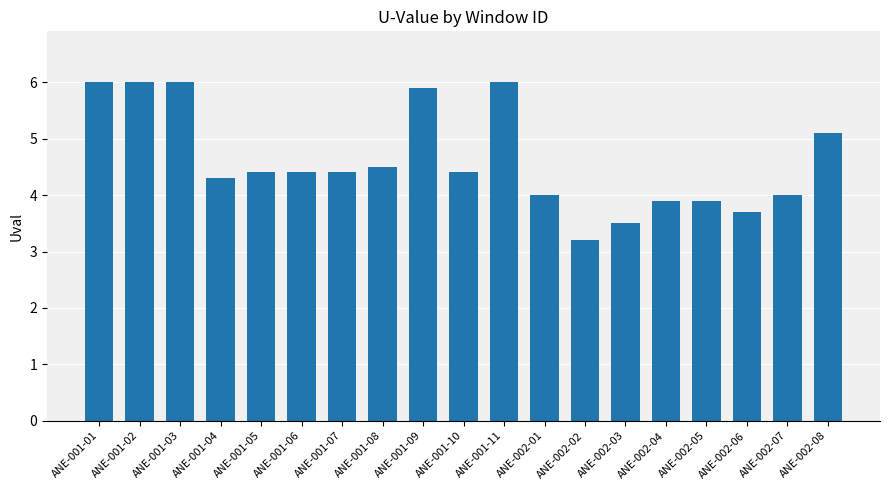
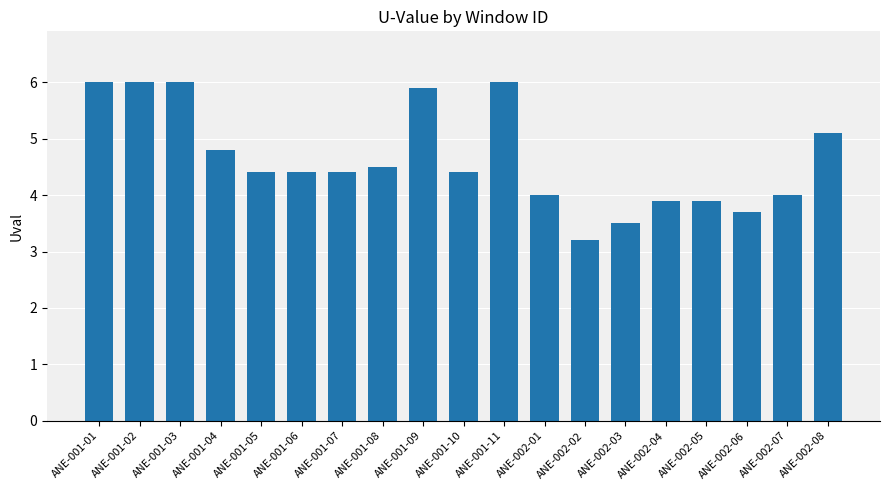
  {
    "ANE-001-01": 6.0,
    "ANE-001-02": 6.0,
    "ANE-001-03": 6.0,
-   "ANE-001-04": 4.3,
+   "ANE-001-04": 4.8,
    "ANE-001-05": 4.4,
    "ANE-001-06": 4.4,
    "ANE-001-07": 4.4,
    "ANE-001-08": 4.5,
    "ANE-001-09": 5.9,
    "ANE-001-10": 4.4,
    "ANE-001-11": 6.0,
    "ANE-002-01": 4.0,
    "ANE-002-02": 3.2,
    "ANE-002-03": 3.5,
    "ANE-002-04": 3.9,
    "ANE-002-05": 3.9,
    "ANE-002-06": 3.7,
    "ANE-002-07": 4.0,
    "ANE-002-08": 5.1
  }
